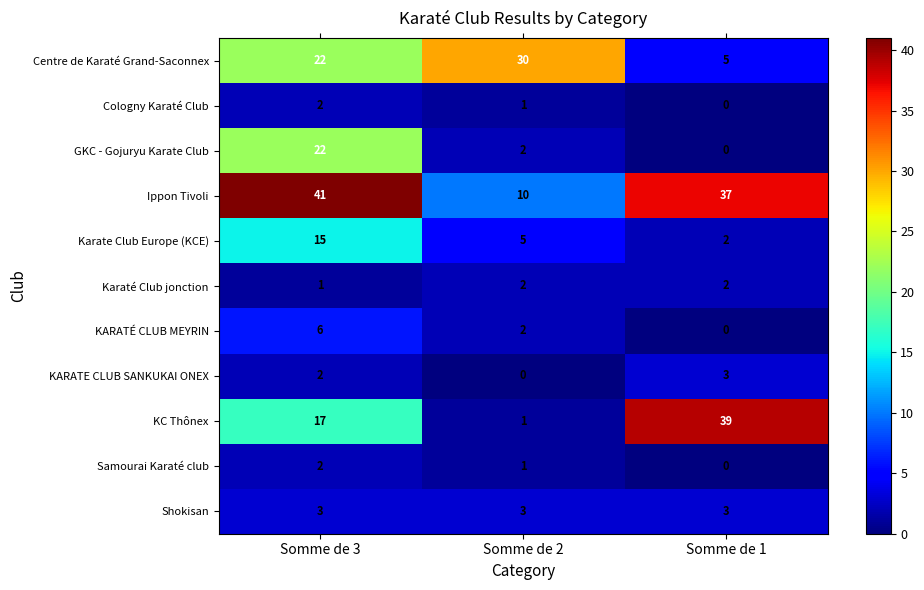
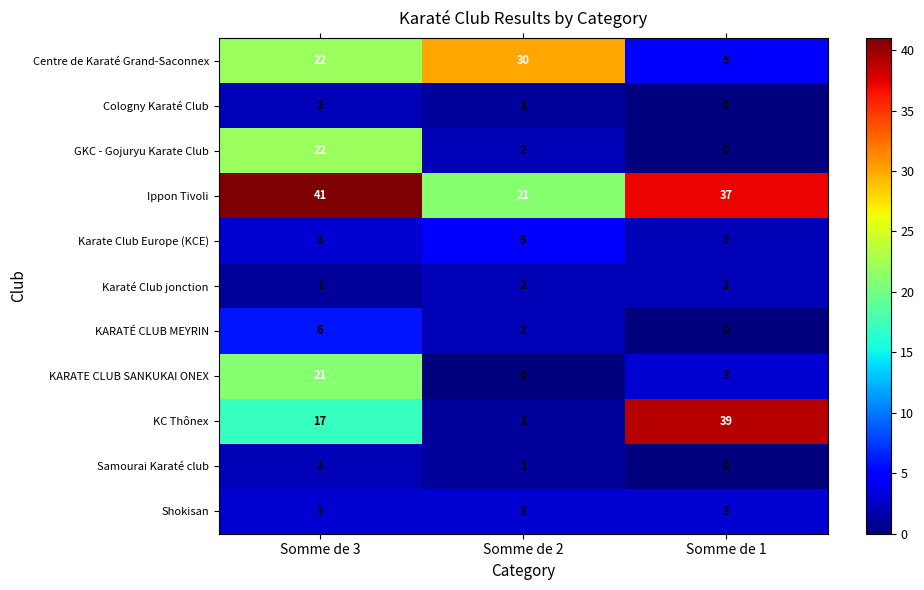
  {
    "Centre de Karaté Grand-Saconnex": {
      "Somme de 3": 22,
      "Somme de 2": 30,
      "Somme de 1": 5
    },
    "Cologny Karaté Club": {
      "Somme de 3": 2,
      "Somme de 2": 1,
      "Somme de 1": 0
    },
    "GKC - Gojuryu Karate Club": {
      "Somme de 3": 22,
      "Somme de 2": 2,
      "Somme de 1": 0
    },
    "Ippon Tivoli": {
      "Somme de 3": 41,
-     "Somme de 2": 10,
+     "Somme de 2": 21,
      "Somme de 1": 37
    },
    "Karate Club Europe (KCE)": {
-     "Somme de 3": 15,
+     "Somme de 3": 3,
      "Somme de 2": 5,
      "Somme de 1": 2
    },
    "Karaté Club jonction": {
      "Somme de 3": 1,
      "Somme de 2": 2,
      "Somme de 1": 2
    },
    "KARATÉ CLUB MEYRIN": {
      "Somme de 3": 6,
      "Somme de 2": 2,
      "Somme de 1": 0
    },
    "KARATE CLUB SANKUKAI ONEX": {
-     "Somme de 3": 2,
+     "Somme de 3": 21,
      "Somme de 2": 0,
      "Somme de 1": 3
    },
    "KC Thônex": {
      "Somme de 3": 17,
      "Somme de 2": 1,
      "Somme de 1": 39
    },
    "Samourai Karaté club": {
      "Somme de 3": 2,
      "Somme de 2": 1,
      "Somme de 1": 0
    },
    "Shokisan": {
      "Somme de 3": 3,
      "Somme de 2": 3,
      "Somme de 1": 3
    }
  }
